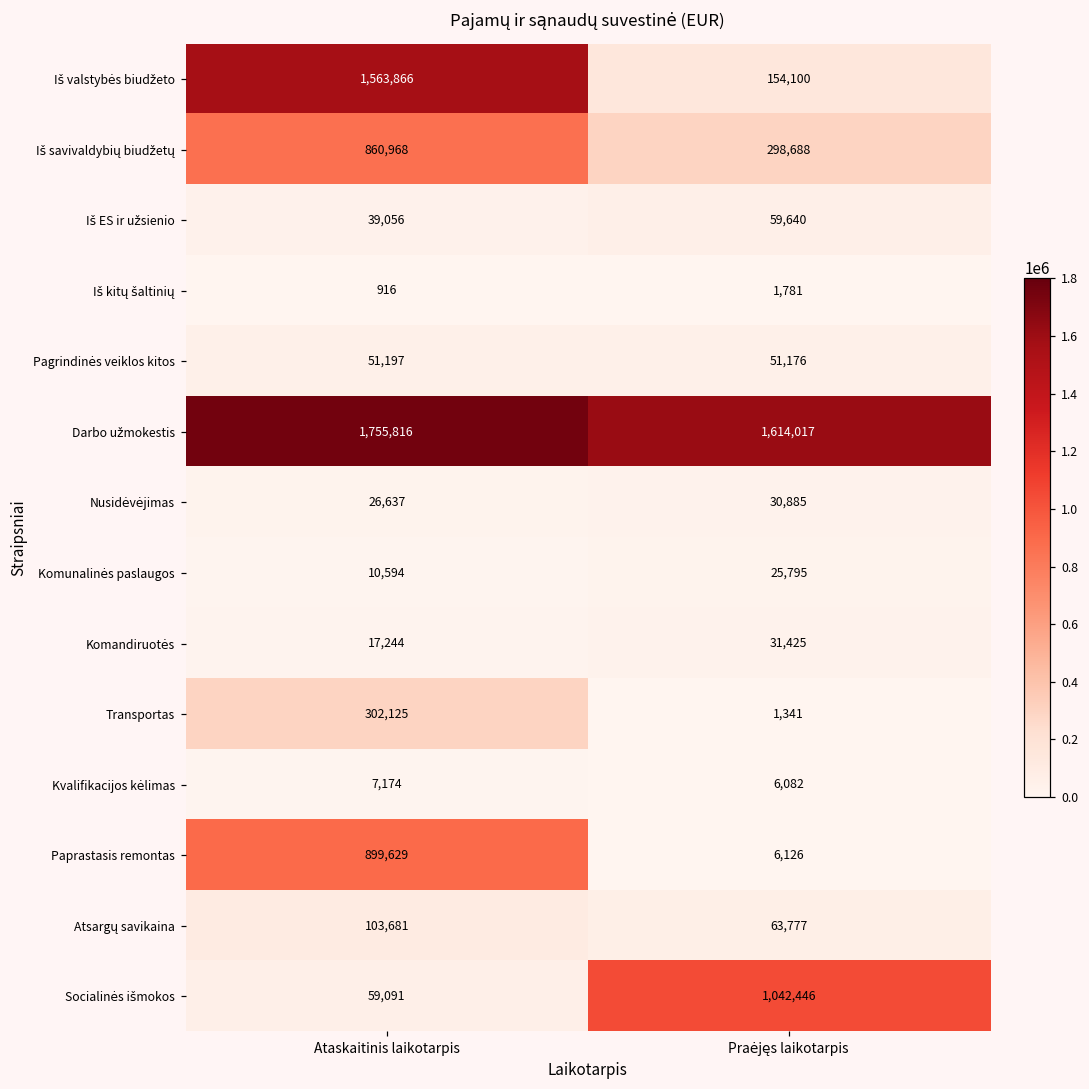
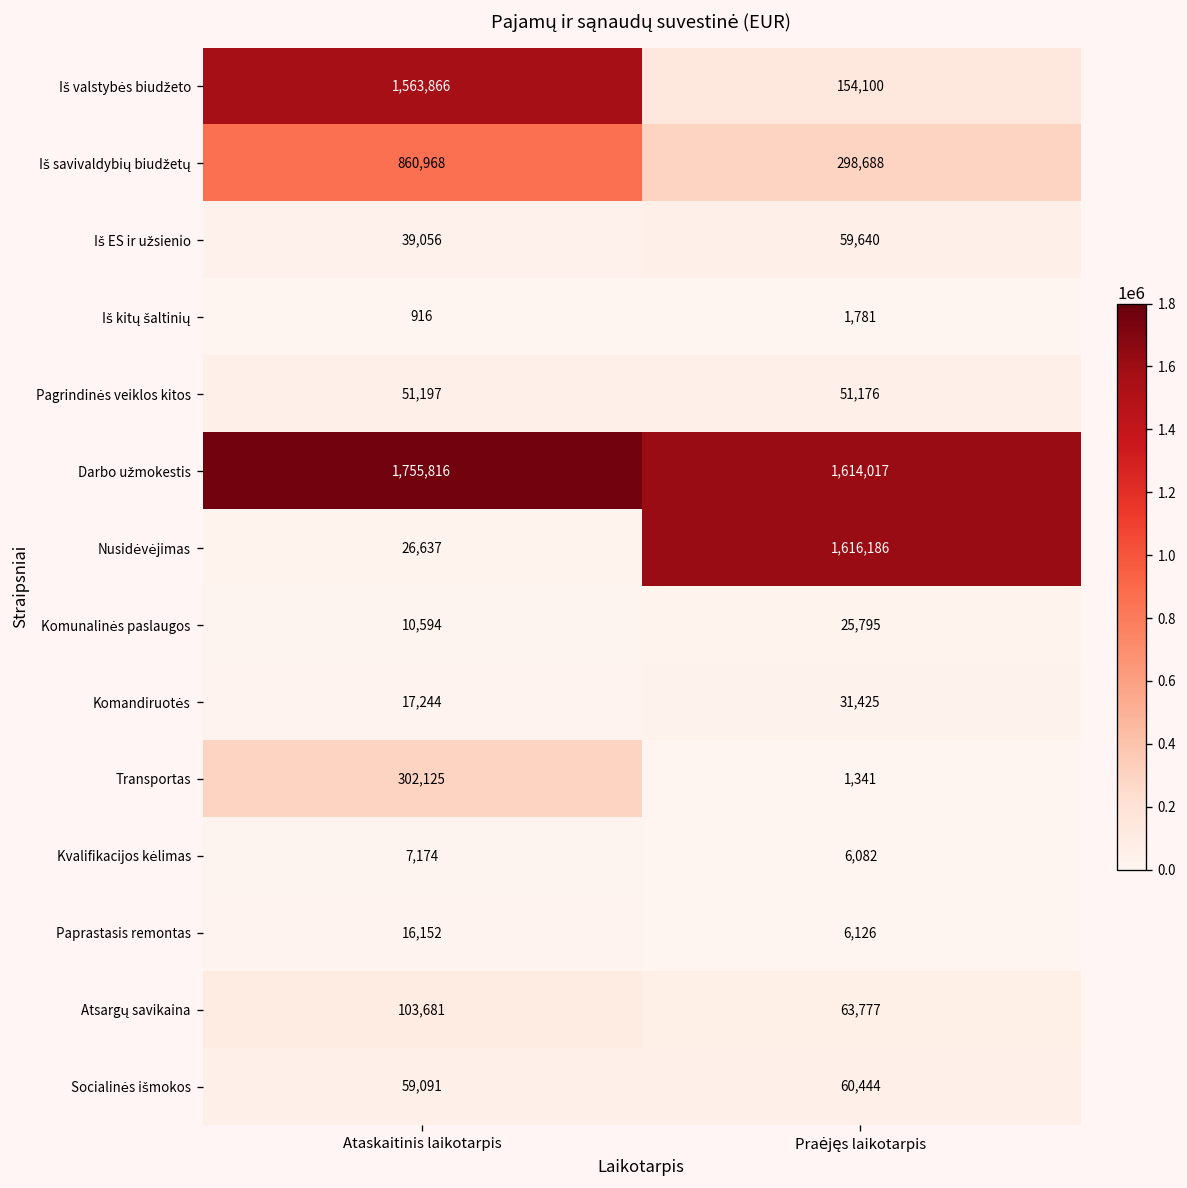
  {
    "Iš valstybės biudžeto": {
      "Ataskaitinis laikotarpis": "1,563,866",
      "Praėjęs laikotarpis": "154,100"
    },
    "Iš savivaldybių biudžetų": {
      "Ataskaitinis laikotarpis": "860,968",
      "Praėjęs laikotarpis": "298,688"
    },
    "Iš ES ir užsienio": {
      "Ataskaitinis laikotarpis": "39,056",
      "Praėjęs laikotarpis": "59,640"
    },
    "Iš kitų šaltinių": {
      "Ataskaitinis laikotarpis": "916",
      "Praėjęs laikotarpis": "1,781"
    },
    "Pagrindinės veiklos kitos": {
      "Ataskaitinis laikotarpis": "51,197",
      "Praėjęs laikotarpis": "51,176"
    },
    "Darbo užmokestis": {
      "Ataskaitinis laikotarpis": "1,755,816",
      "Praėjęs laikotarpis": "1,614,017"
    },
    "Nusidėvėjimas": {
      "Ataskaitinis laikotarpis": "26,637",
-     "Praėjęs laikotarpis": "30,885"
+     "Praėjęs laikotarpis": "1,616,186"
    },
    "Komunalinės paslaugos": {
      "Ataskaitinis laikotarpis": "10,594",
      "Praėjęs laikotarpis": "25,795"
    },
    "Komandiruotės": {
      "Ataskaitinis laikotarpis": "17,244",
      "Praėjęs laikotarpis": "31,425"
    },
    "Transportas": {
      "Ataskaitinis laikotarpis": "302,125",
      "Praėjęs laikotarpis": "1,341"
    },
    "Kvalifikacijos kėlimas": {
      "Ataskaitinis laikotarpis": "7,174",
      "Praėjęs laikotarpis": "6,082"
    },
    "Paprastasis remontas": {
-     "Ataskaitinis laikotarpis": "899,629",
+     "Ataskaitinis laikotarpis": "16,152",
      "Praėjęs laikotarpis": "6,126"
    },
    "Atsargų savikaina": {
      "Ataskaitinis laikotarpis": "103,681",
      "Praėjęs laikotarpis": "63,777"
    },
    "Socialinės išmokos": {
      "Ataskaitinis laikotarpis": "59,091",
-     "Praėjęs laikotarpis": "1,042,446"
+     "Praėjęs laikotarpis": "60,444"
    }
  }
